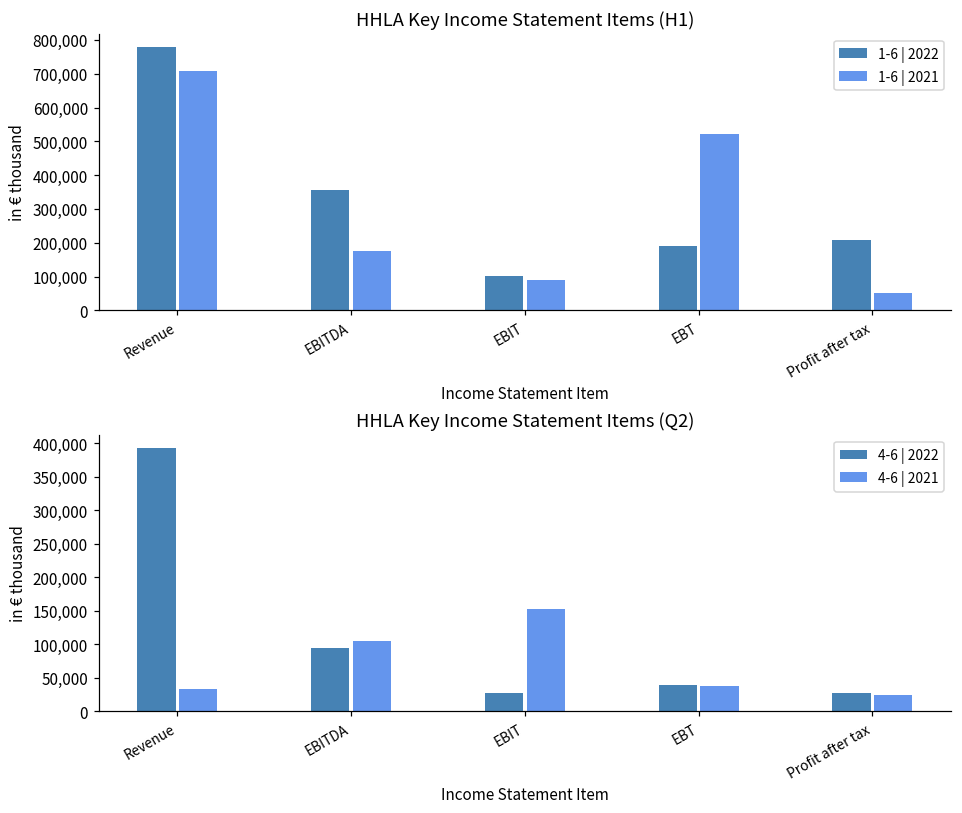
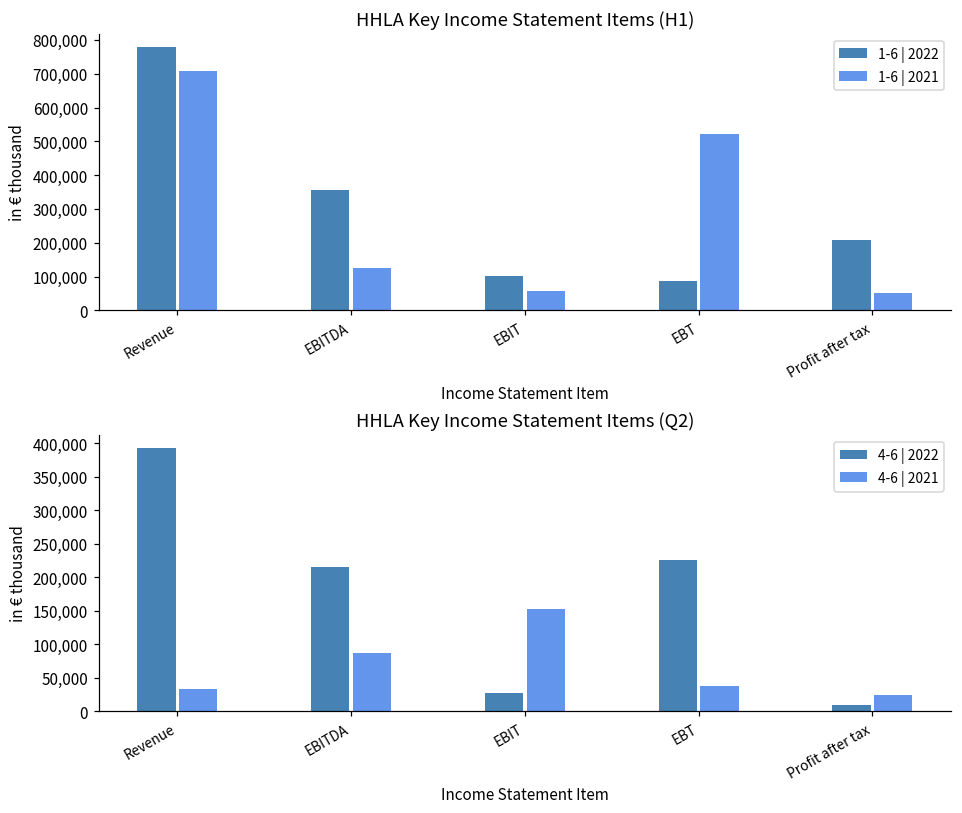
  {
    "HHLA Key Income Statement Items (H1)": {
      "1-6 | 2022": {
        "Revenue": "780,000",
        "EBITDA": "360,000",
        "EBIT": "100,000",
-       "EBT": "190,000",
+       "EBT": "90,000",
        "Profit after tax": "210,000"
      },
      "1-6 | 2021": {
        "Revenue": "710,000",
-       "EBITDA": "180,000",
-       "EBIT": "90,000",
+       "EBITDA": "130,000",
+       "EBIT": "60,000",
        "EBT": "520,000",
        "Profit after tax": "50,000"
      }
    },
    "HHLA Key Income Statement Items (Q2)": {
      "4-6 | 2022": {
        "Revenue": "390,000",
-       "EBITDA": "90,000",
+       "EBITDA": "220,000",
        "EBIT": "30,000",
-       "EBT": "40,000",
-       "Profit after tax": "30,000"
+       "EBT": "230,000",
+       "Profit after tax": "10,000"
      },
      "4-6 | 2021": {
        "Revenue": "30,000",
-       "EBITDA": "100,000",
+       "EBITDA": "90,000",
        "EBIT": "150,000",
        "EBT": "40,000",
        "Profit after tax": "20,000"
      }
    }
  }
